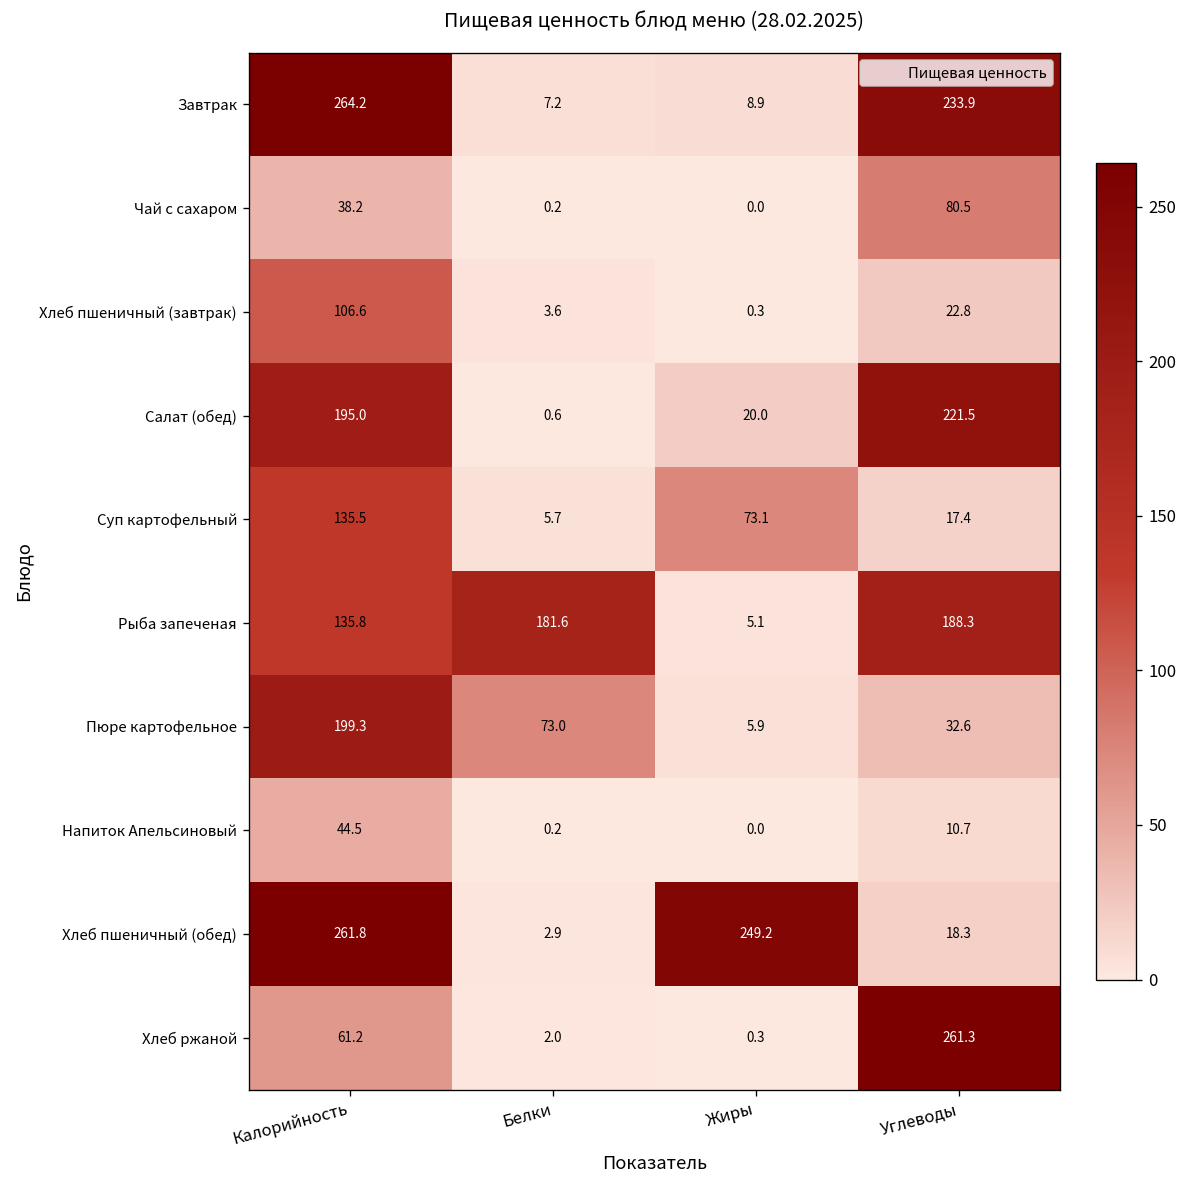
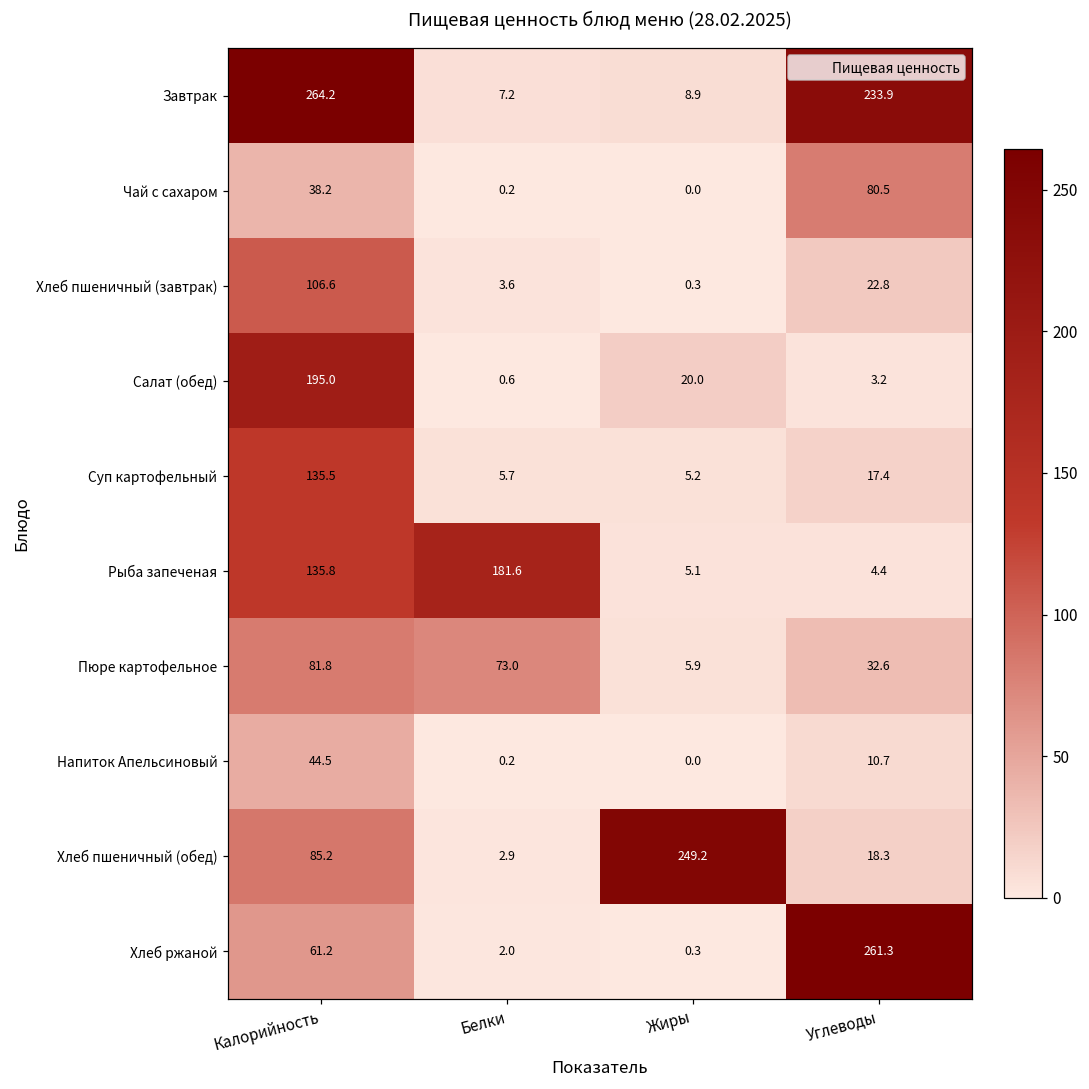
  {
    "Завтрак": {
      "Калорийность": 264.2,
      "Белки": 7.2,
      "Жиры": 8.9,
      "Углеводы": 233.9
    },
    "Чай с сахаром": {
      "Калорийность": 38.2,
      "Белки": 0.2,
      "Жиры": 0.0,
      "Углеводы": 80.5
    },
    "Хлеб пшеничный (завтрак)": {
      "Калорийность": 106.6,
      "Белки": 3.6,
      "Жиры": 0.3,
      "Углеводы": 22.8
    },
    "Салат (обед)": {
      "Калорийность": 195.0,
      "Белки": 0.6,
      "Жиры": 20.0,
-     "Углеводы": 221.5
+     "Углеводы": 3.2
    },
    "Суп картофельный": {
      "Калорийность": 135.5,
      "Белки": 5.7,
-     "Жиры": 73.1,
+     "Жиры": 5.2,
      "Углеводы": 17.4
    },
    "Рыба запеченая": {
      "Калорийность": 135.8,
      "Белки": 181.6,
      "Жиры": 5.1,
-     "Углеводы": 188.3
+     "Углеводы": 4.4
    },
    "Пюре картофельное": {
-     "Калорийность": 199.3,
+     "Калорийность": 81.8,
      "Белки": 73.0,
      "Жиры": 5.9,
      "Углеводы": 32.6
    },
    "Напиток Апельсиновый": {
      "Калорийность": 44.5,
      "Белки": 0.2,
      "Жиры": 0.0,
      "Углеводы": 10.7
    },
    "Хлеб пшеничный (обед)": {
-     "Калорийность": 261.8,
+     "Калорийность": 85.2,
      "Белки": 2.9,
      "Жиры": 249.2,
      "Углеводы": 18.3
    },
    "Хлеб ржаной": {
      "Калорийность": 61.2,
      "Белки": 2.0,
      "Жиры": 0.3,
      "Углеводы": 261.3
    }
  }
